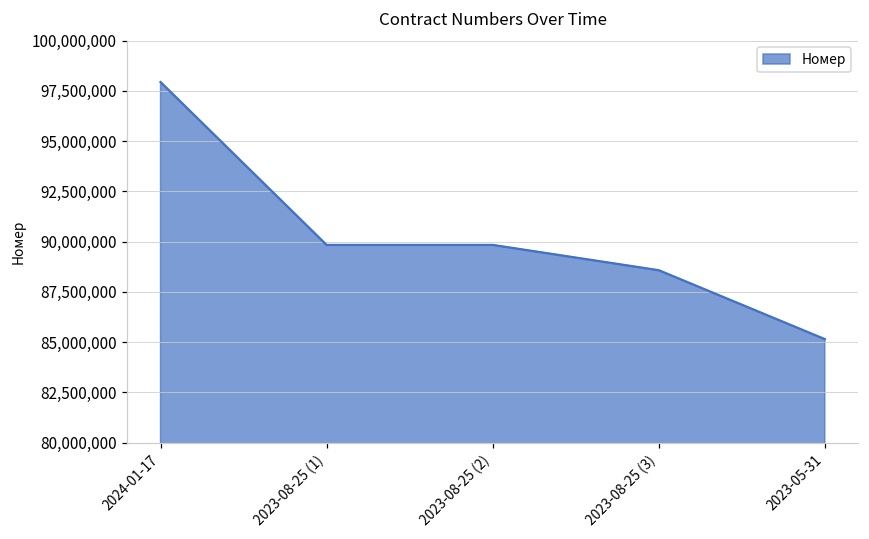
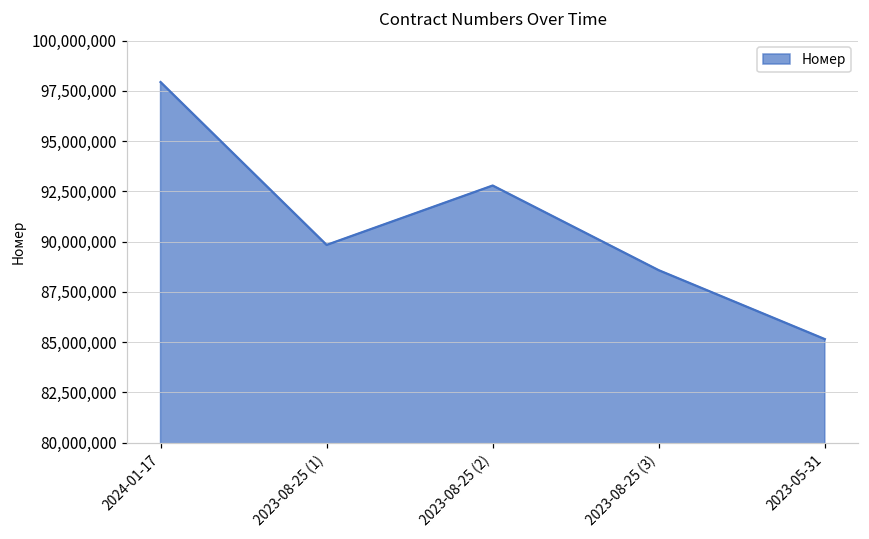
  {
    "2024-01-17": "97,900,000",
    "2023-08-25 (1)": "89,800,000",
-   "2023-08-25 (2)": "89,800,000",
+   "2023-08-25 (2)": "92,800,000",
    "2023-08-25 (3)": "88,600,000",
    "2023-05-31": "85,100,000"
  }
